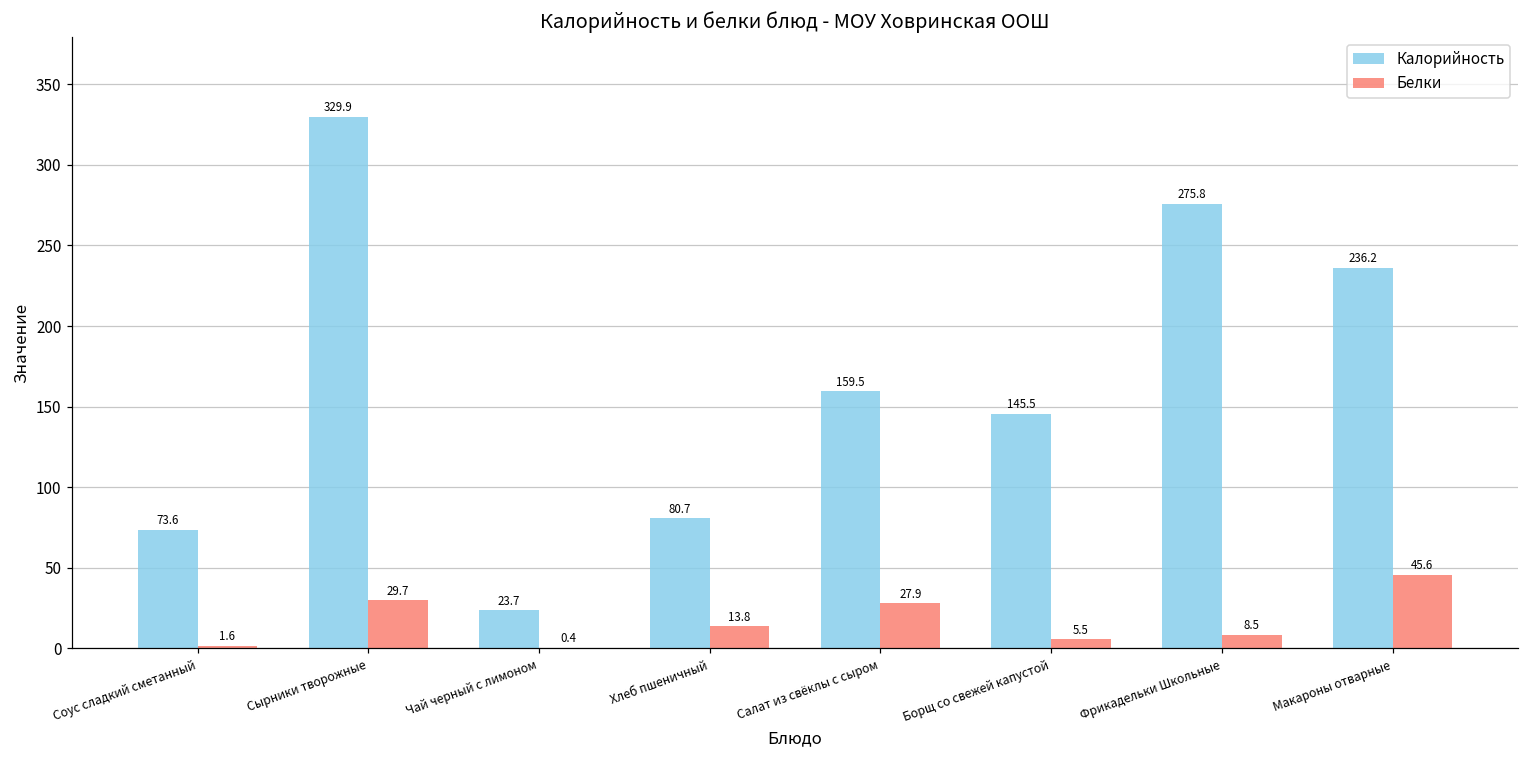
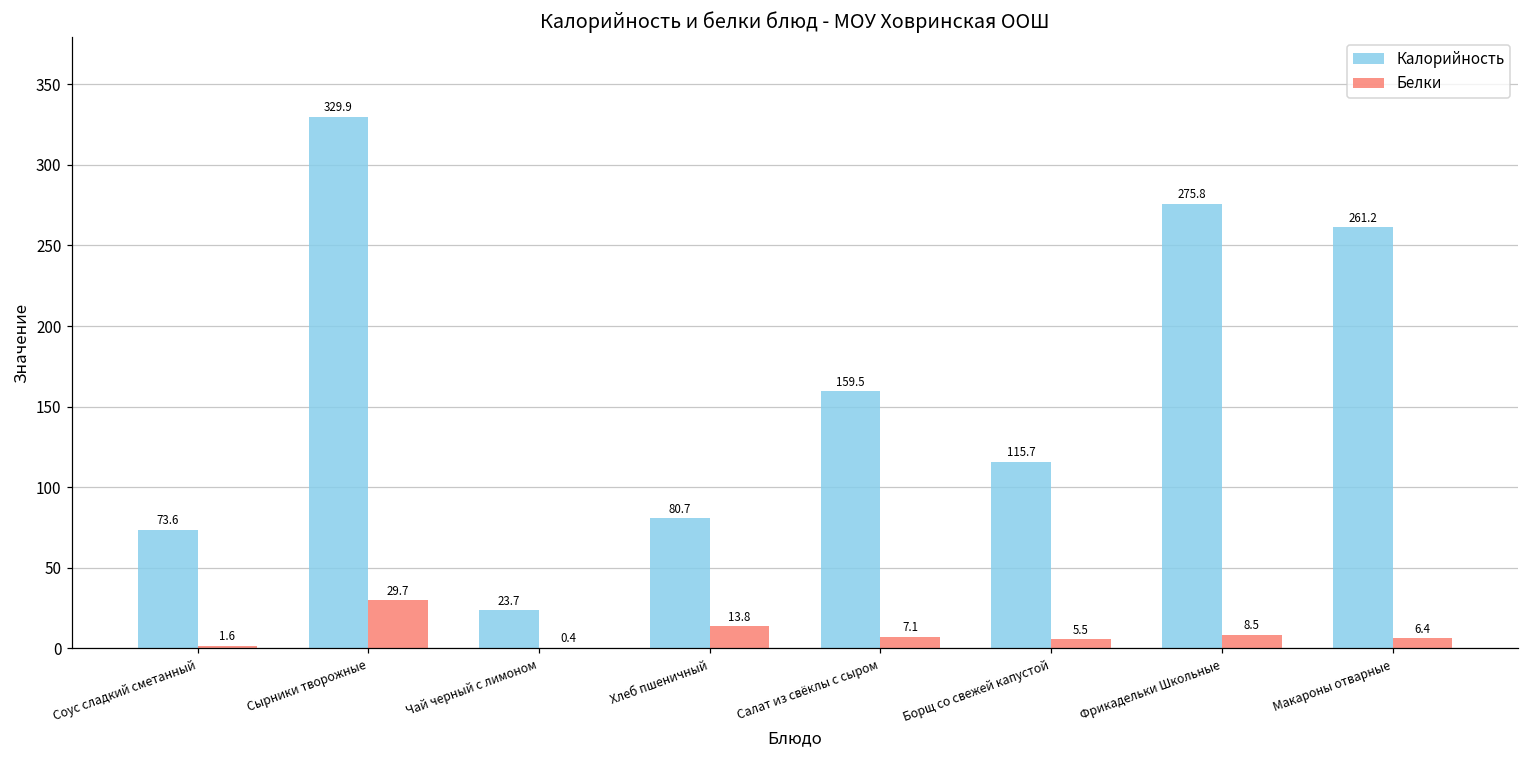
  {
    "Калорийность": {
      "Соус сладкий сметанный": 73.6,
      "Сырники творожные": 329.9,
      "Чай черный с лимоном": 23.7,
      "Хлеб пшеничный": 80.7,
      "Салат из свёклы с сыром": 159.5,
-     "Борщ со свежей капустой": 145.5,
+     "Борщ со свежей капустой": 115.7,
      "Фрикадельки Школьные": 275.8,
-     "Макароны отварные": 236.2
+     "Макароны отварные": 261.2
    },
    "Белки": {
      "Соус сладкий сметанный": 1.6,
      "Сырники творожные": 29.7,
      "Чай черный с лимоном": 0.4,
      "Хлеб пшеничный": 13.8,
-     "Салат из свёклы с сыром": 27.9,
+     "Салат из свёклы с сыром": 7.1,
      "Борщ со свежей капустой": 5.5,
      "Фрикадельки Школьные": 8.5,
-     "Макароны отварные": 45.6
+     "Макароны отварные": 6.4
    }
  }
